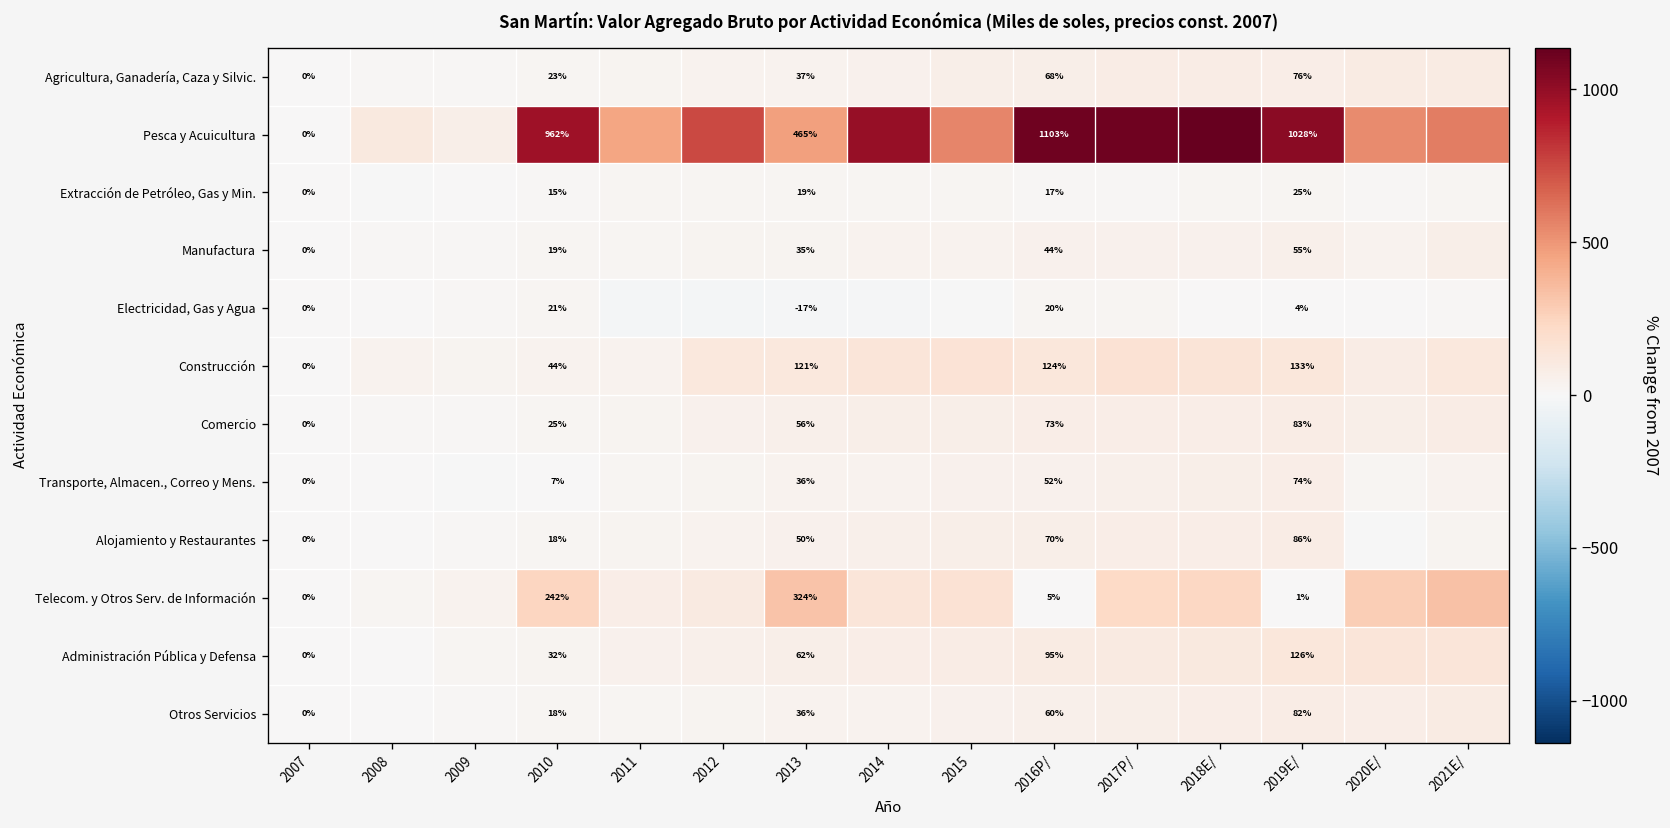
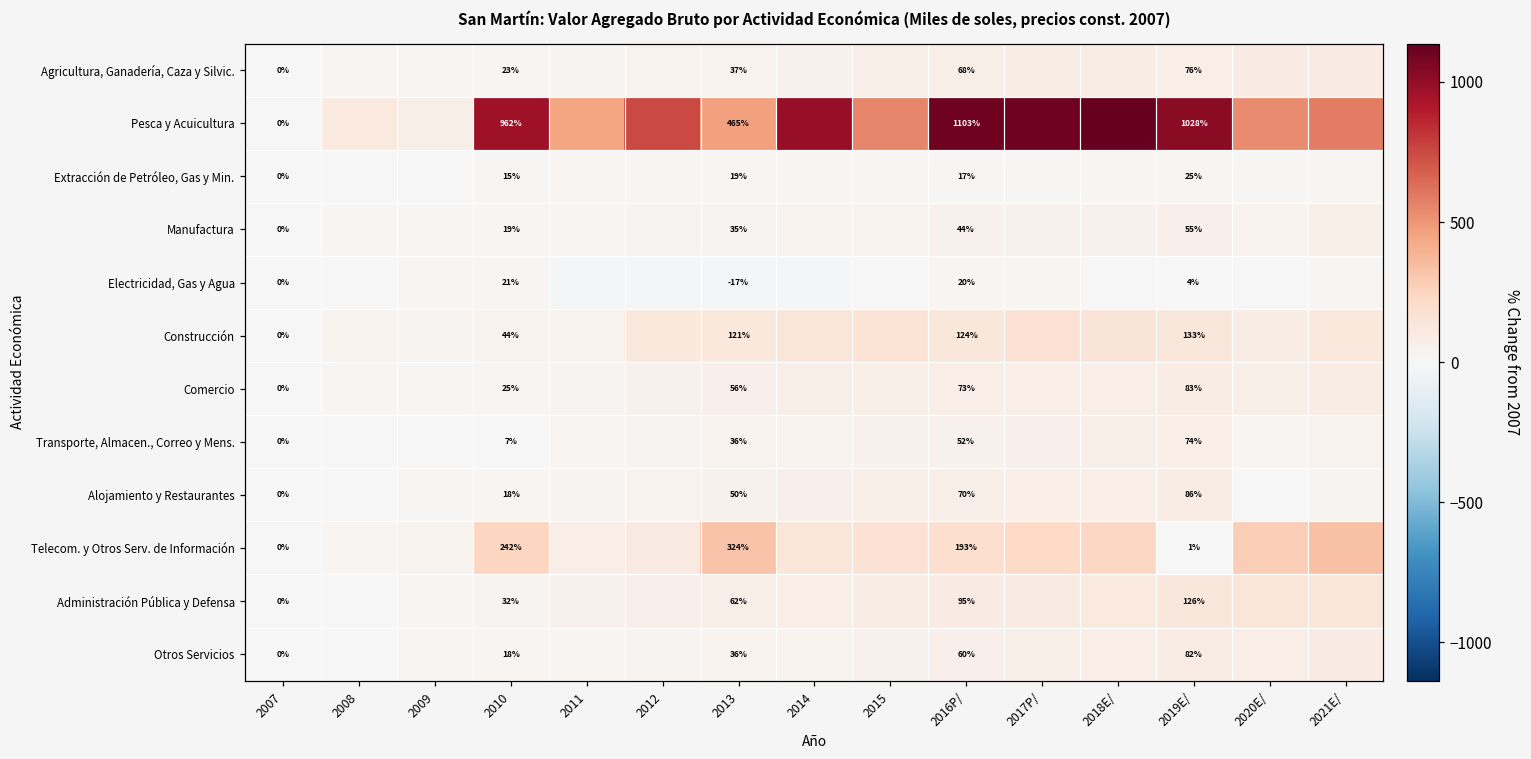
  {
    "Agricultura, Ganadería, Caza y Silvic.": {
      "2007": "0%",
      "2010": "23%",
      "2013": "37%",
      "2016P/": "68%",
      "2019E/": "76%"
    },
    "Pesca y Acuicultura": {
      "2007": "0%",
      "2010": "962%",
      "2013": "465%",
      "2016P/": "1103%",
      "2019E/": "1028%"
    },
    "Extracción de Petróleo, Gas y Min.": {
      "2007": "0%",
      "2010": "15%",
      "2013": "19%",
      "2016P/": "17%",
      "2019E/": "25%"
    },
    "Manufactura": {
      "2007": "0%",
      "2010": "19%",
      "2013": "35%",
      "2016P/": "44%",
      "2019E/": "55%"
    },
    "Electricidad, Gas y Agua": {
      "2007": "0%",
      "2010": "21%",
      "2013": "-17%",
      "2016P/": "20%",
      "2019E/": "4%"
    },
    "Construcción": {
      "2007": "0%",
      "2010": "44%",
      "2013": "121%",
      "2016P/": "124%",
      "2019E/": "133%"
    },
    "Comercio": {
      "2007": "0%",
      "2010": "25%",
      "2013": "56%",
      "2016P/": "73%",
      "2019E/": "83%"
    },
    "Transporte, Almacen., Correo y Mens.": {
      "2007": "0%",
      "2010": "7%",
      "2013": "36%",
      "2016P/": "52%",
      "2019E/": "74%"
    },
    "Alojamiento y Restaurantes": {
      "2007": "0%",
      "2010": "18%",
      "2013": "50%",
      "2016P/": "70%",
      "2019E/": "86%"
    },
    "Telecom. y Otros Serv. de Información": {
      "2007": "0%",
      "2010": "242%",
      "2013": "324%",
-     "2016P/": "5%",
+     "2016P/": "193%",
      "2019E/": "1%"
    },
    "Administración Pública y Defensa": {
      "2007": "0%",
      "2010": "32%",
      "2013": "62%",
      "2016P/": "95%",
      "2019E/": "126%"
    },
    "Otros Servicios": {
      "2007": "0%",
      "2010": "18%",
      "2013": "36%",
      "2016P/": "60%",
      "2019E/": "82%"
    }
  }
